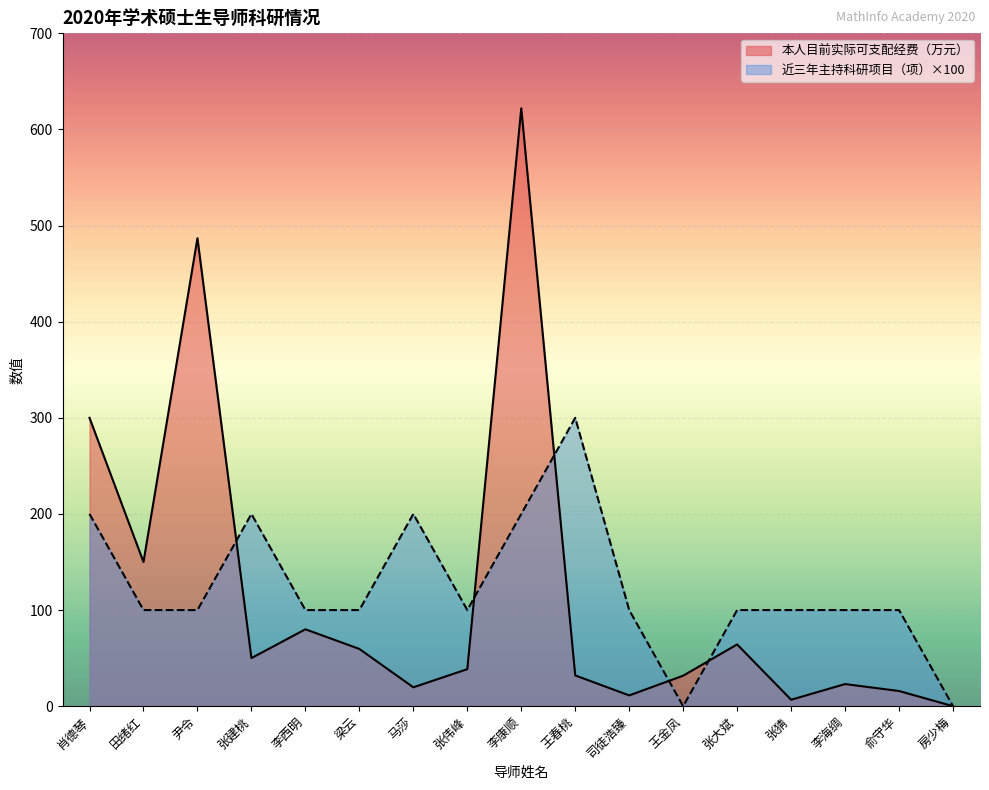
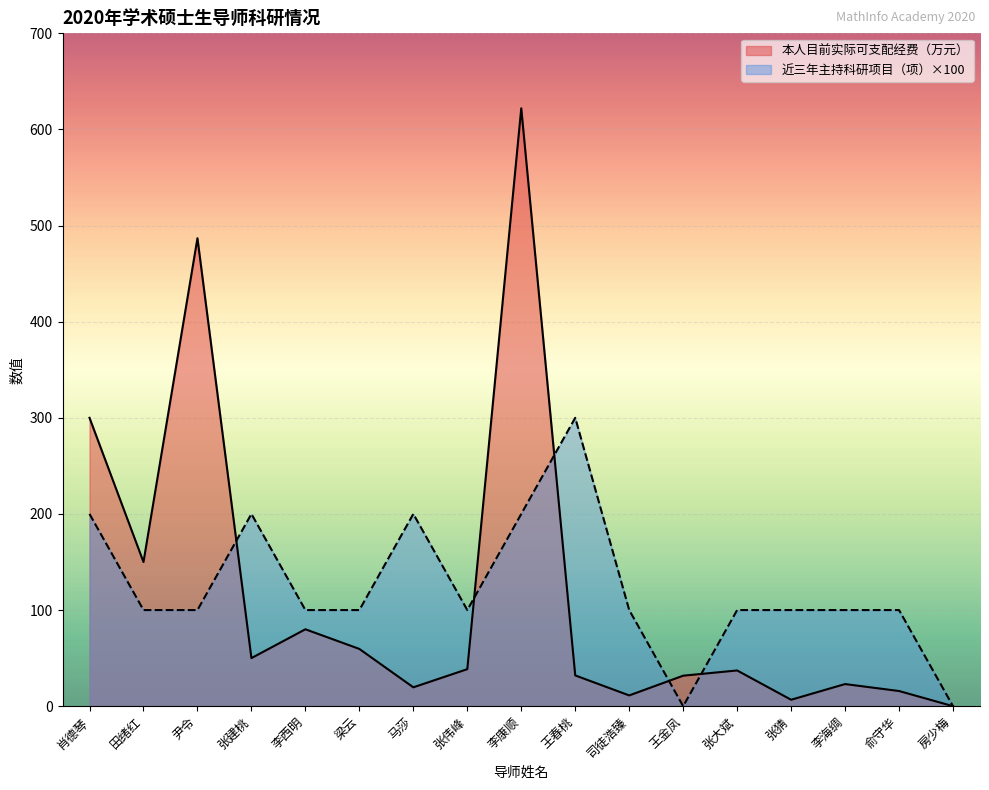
  {
    "本人目前实际可支配经费（万元）": {
      "肖德琴": 300,
      "田绪红": 150,
      "尹令": 490,
      "张建桃": 50,
      "李西明": 80,
      "梁云": 60,
      "马莎": 20,
      "张伟峰": 40,
      "李康顺": 620,
      "王春桃": 30,
      "司徒浩臻": 10,
      "王金凤": 30,
-     "张大斌": 60,
+     "张大斌": 40,
      "张猜": 10,
      "李海绸": 20,
      "俞守华": 20
    },
    "近三年主持科研项目（项）×100": {
      "肖德琴": 200,
      "田绪红": 100,
      "尹令": 100,
      "张建桃": 200,
      "李西明": 100,
      "梁云": 100,
      "马莎": 200,
      "张伟峰": 100,
      "李康顺": 200,
      "王春桃": 300,
      "司徒浩臻": 100,
      "王金凤": 0,
      "张大斌": 100,
      "张猜": 100,
      "李海绸": 100,
      "俞守华": 100
    }
  }
